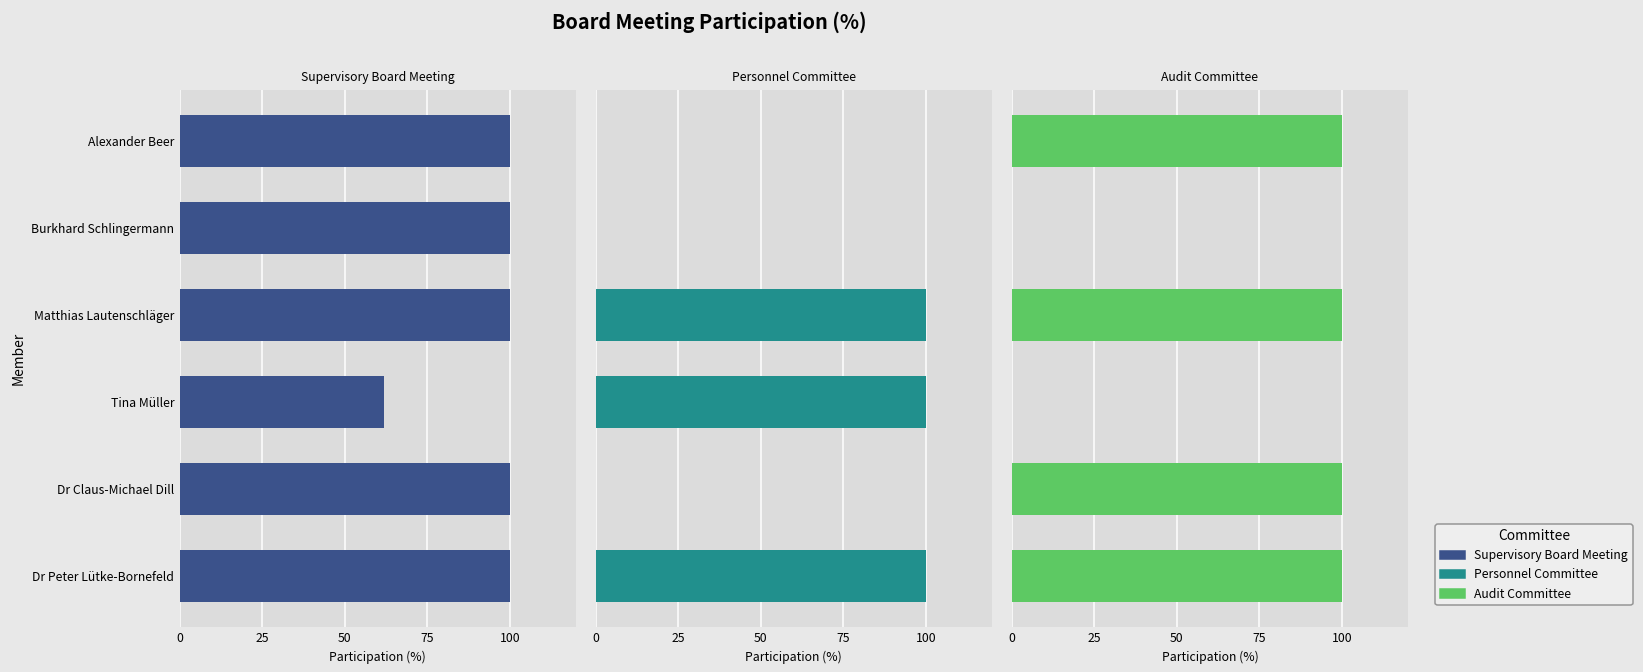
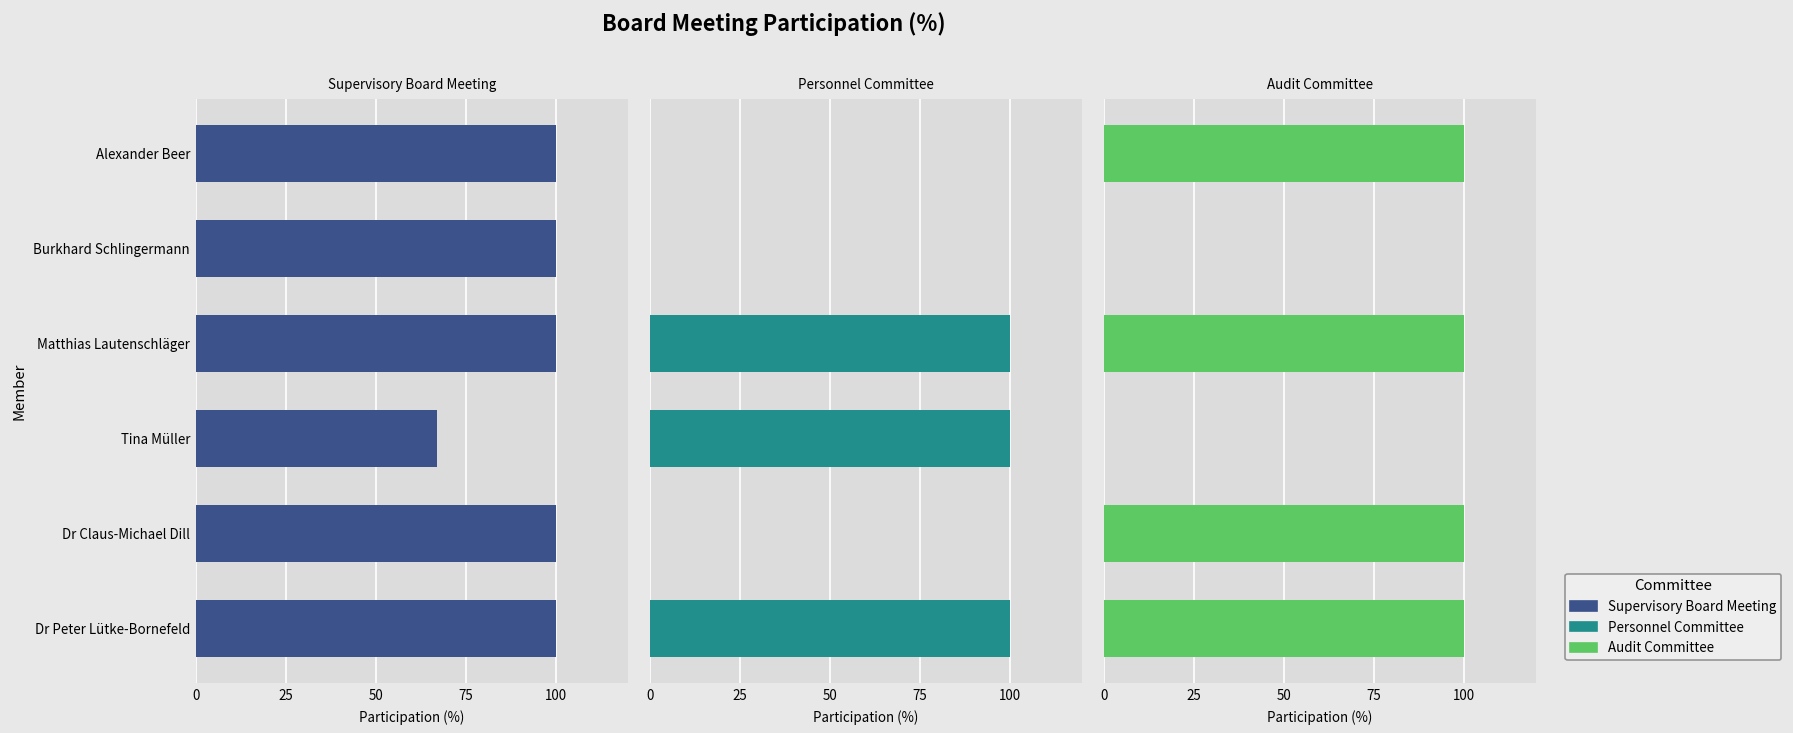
  {
    "Supervisory Board Meeting": {
      "Alexander Beer": 100,
      "Burkhard Schlingermann": 100,
      "Matthias Lautenschläger": 100,
-     "Tina Müller": 62,
+     "Tina Müller": 67,
      "Dr Claus-Michael Dill": 100,
      "Dr Peter Lütke-Bornefeld": 100
    }
  }
